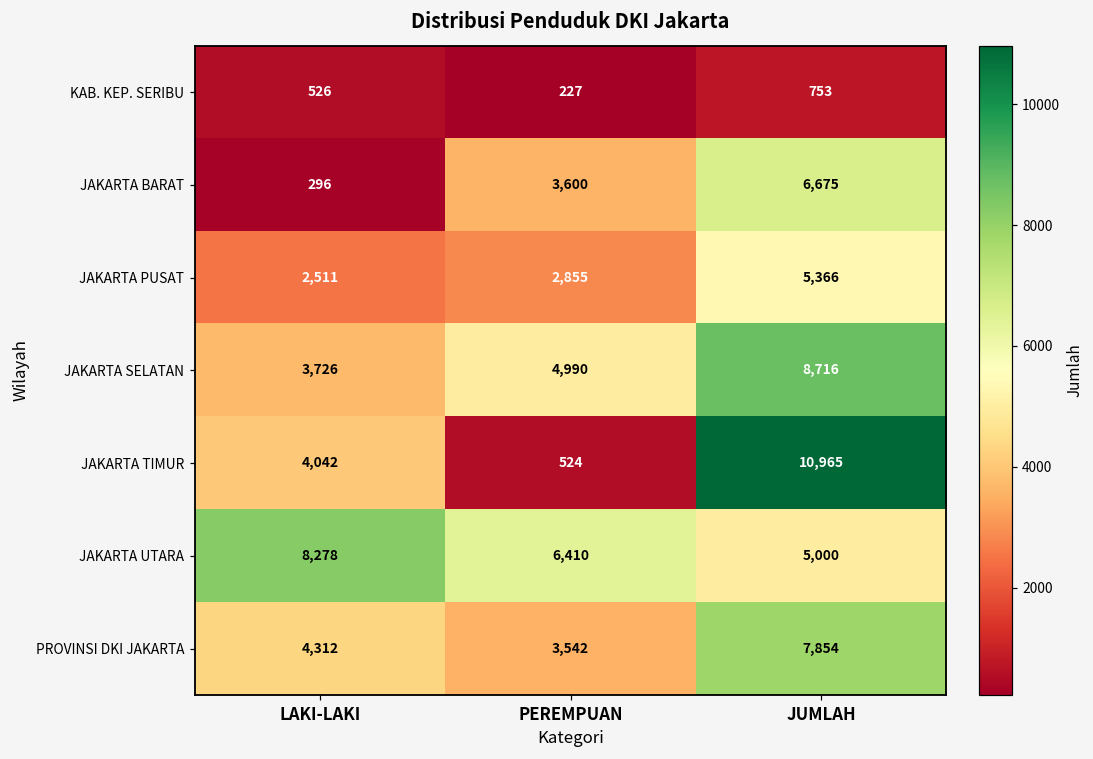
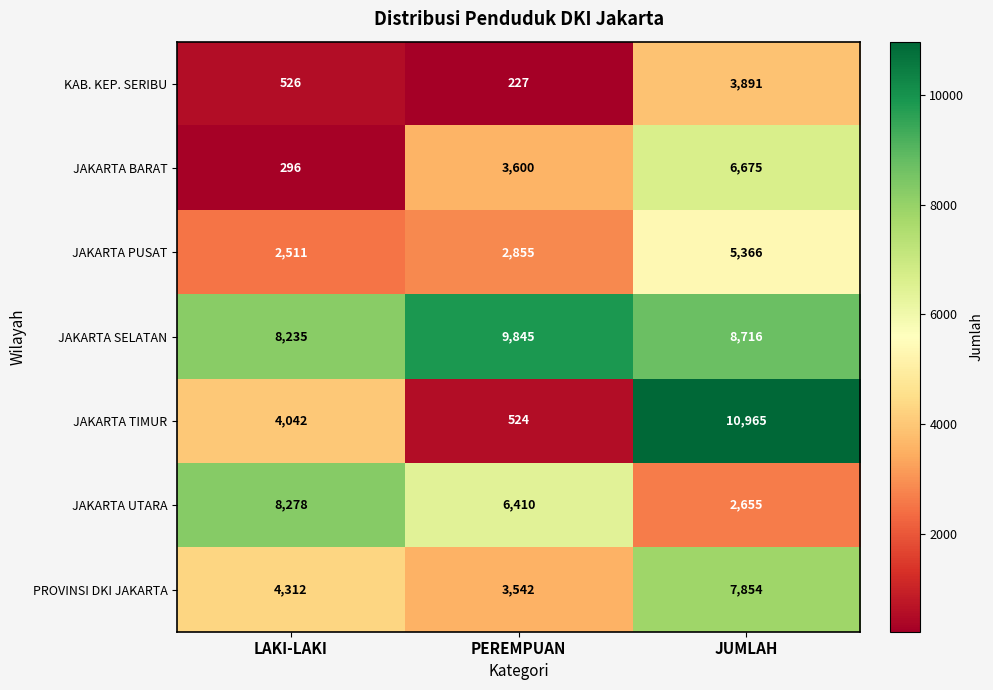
  {
    "KAB. KEP. SERIBU": {
      "LAKI-LAKI": "526",
      "PEREMPUAN": "227",
-     "JUMLAH": "753"
+     "JUMLAH": "3,891"
    },
    "JAKARTA BARAT": {
      "LAKI-LAKI": "296",
      "PEREMPUAN": "3,600",
      "JUMLAH": "6,675"
    },
    "JAKARTA PUSAT": {
      "LAKI-LAKI": "2,511",
      "PEREMPUAN": "2,855",
      "JUMLAH": "5,366"
    },
    "JAKARTA SELATAN": {
-     "LAKI-LAKI": "3,726",
-     "PEREMPUAN": "4,990",
+     "LAKI-LAKI": "8,235",
+     "PEREMPUAN": "9,845",
      "JUMLAH": "8,716"
    },
    "JAKARTA TIMUR": {
      "LAKI-LAKI": "4,042",
      "PEREMPUAN": "524",
      "JUMLAH": "10,965"
    },
    "JAKARTA UTARA": {
      "LAKI-LAKI": "8,278",
      "PEREMPUAN": "6,410",
-     "JUMLAH": "5,000"
+     "JUMLAH": "2,655"
    },
    "PROVINSI DKI JAKARTA": {
      "LAKI-LAKI": "4,312",
      "PEREMPUAN": "3,542",
      "JUMLAH": "7,854"
    }
  }
